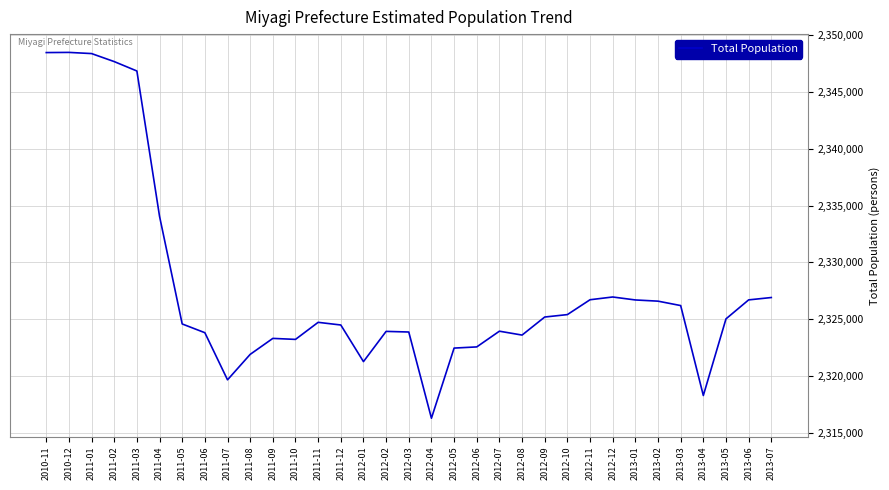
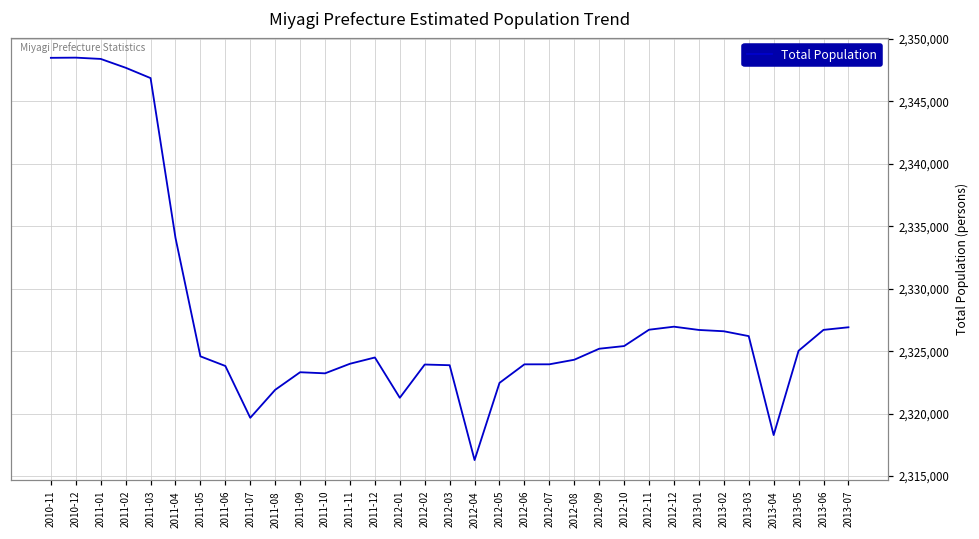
  {
    "2010-11": "2,348,500",
    "2010-12": "2,348,500",
    "2011-01": "2,348,400",
    "2011-02": "2,347,700",
    "2011-03": "2,346,900",
    "2011-04": "2,334,100",
    "2011-05": "2,324,600",
    "2011-06": "2,323,800",
    "2011-07": "2,319,700",
    "2011-08": "2,321,900",
    "2011-09": "2,323,300",
    "2011-10": "2,323,200",
-   "2011-11": "2,324,700",
+   "2011-11": "2,324,000",
    "2011-12": "2,324,500",
    "2012-01": "2,321,300",
    "2012-02": "2,323,900",
    "2012-03": "2,323,900",
    "2012-04": "2,316,300",
    "2012-05": "2,322,500",
-   "2012-06": "2,322,600",
+   "2012-06": "2,323,900",
    "2012-07": "2,323,900",
-   "2012-08": "2,323,600",
+   "2012-08": "2,324,300",
    "2012-09": "2,325,200",
    "2012-10": "2,325,400",
    "2012-11": "2,326,700",
    "2012-12": "2,327,000",
    "2013-01": "2,326,700",
    "2013-02": "2,326,600",
    "2013-03": "2,326,200",
    "2013-04": "2,318,300",
    "2013-05": "2,325,000",
    "2013-06": "2,326,700",
    "2013-07": "2,326,900"
  }
